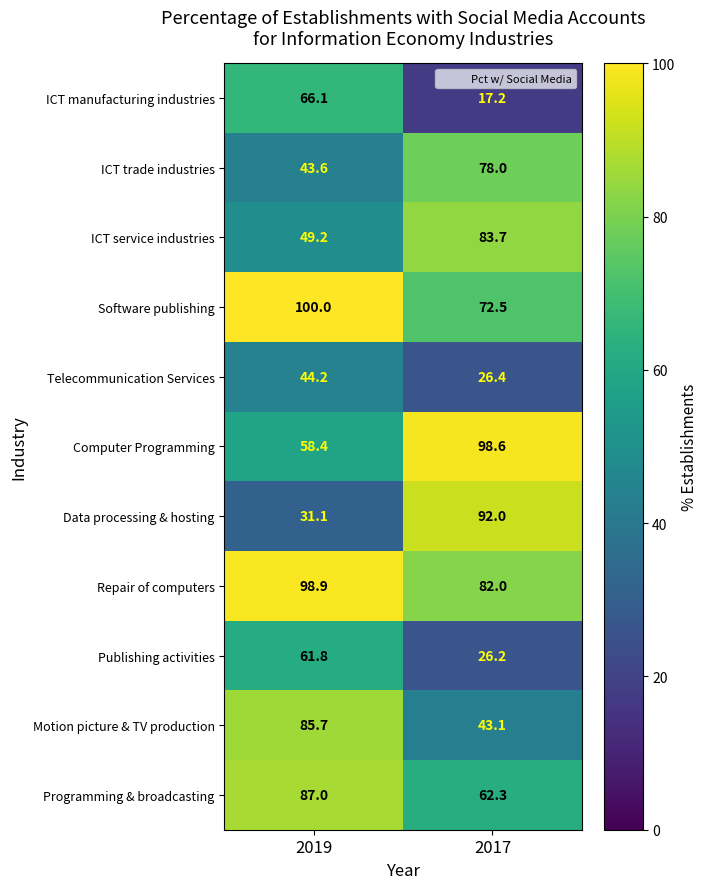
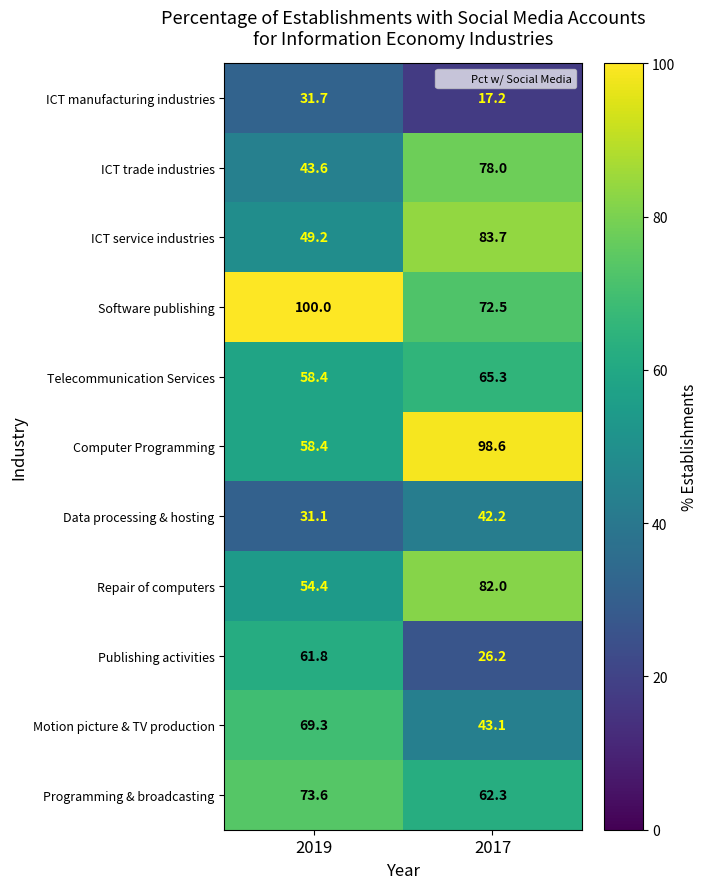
  {
    "ICT manufacturing industries": {
-     "2019": 66.1,
+     "2019": 31.7,
      "2017": 17.2
    },
    "ICT trade industries": {
      "2019": 43.6,
      "2017": 78.0
    },
    "ICT service industries": {
      "2019": 49.2,
      "2017": 83.7
    },
    "Software publishing": {
      "2019": 100.0,
      "2017": 72.5
    },
    "Telecommunication Services": {
-     "2019": 44.2,
-     "2017": 26.4
+     "2019": 58.4,
+     "2017": 65.3
    },
    "Computer Programming": {
      "2019": 58.4,
      "2017": 98.6
    },
    "Data processing & hosting": {
      "2019": 31.1,
-     "2017": 92.0
+     "2017": 42.2
    },
    "Repair of computers": {
-     "2019": 98.9,
+     "2019": 54.4,
      "2017": 82.0
    },
    "Publishing activities": {
      "2019": 61.8,
      "2017": 26.2
    },
    "Motion picture & TV production": {
-     "2019": 85.7,
+     "2019": 69.3,
      "2017": 43.1
    },
    "Programming & broadcasting": {
-     "2019": 87.0,
+     "2019": 73.6,
      "2017": 62.3
    }
  }
